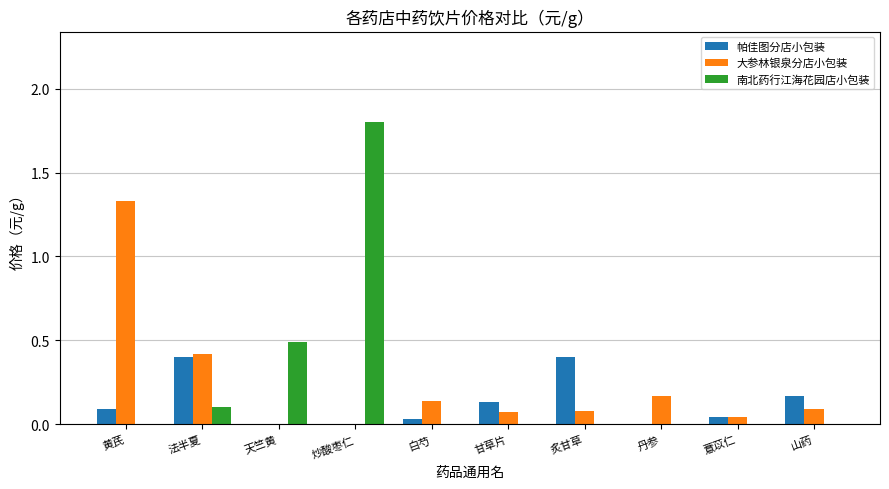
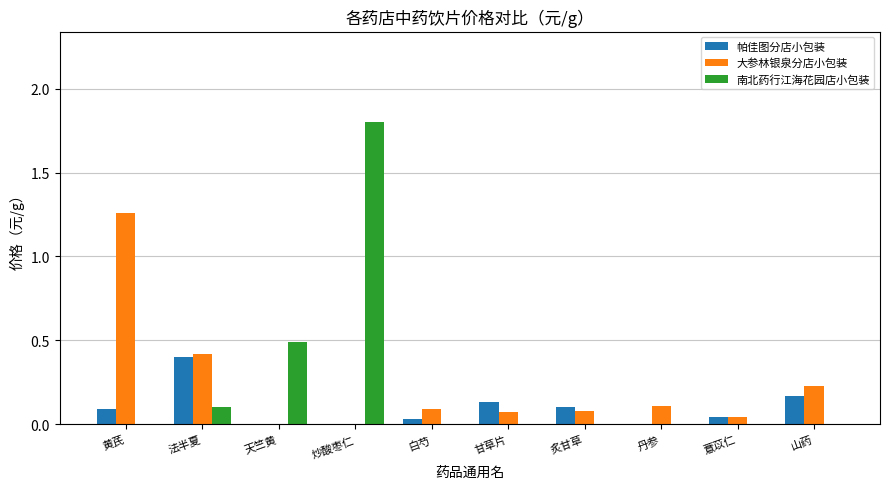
  {
    "帕佳图分店小包装": {
      "黄芪": 0.1,
      "法半夏": 0.4,
      "天竺黄": 0.0,
      "炒酸枣仁": 0.0,
      "白芍": 0.03,
      "甘草片": 0.14,
-     "炙甘草": 0.4,
+     "炙甘草": 0.1,
      "丹参": 0.0,
      "薏苡仁": 0.04,
      "山药": 0.17
    },
    "大参林银泉分店小包装": {
-     "黄芪": 1.33,
+     "黄芪": 1.26,
      "法半夏": 0.42,
      "天竺黄": 0.00,
      "炒酸枣仁": 0.00,
-     "白芍": 0.14,
+     "白芍": 0.09,
      "甘草片": 0.07,
      "炙甘草": 0.08,
-     "丹参": 0.17,
+     "丹参": 0.11,
      "薏苡仁": 0.04,
-     "山药": 0.09
+     "山药": 0.23
    },
    "南北药行江海花园店小包装": {
      "黄芪": 0.00,
      "法半夏": 0.10,
      "天竺黄": 0.49,
      "炒酸枣仁": 1.80,
      "白芍": 0.00,
      "甘草片": 0.00,
      "炙甘草": 0.00,
      "丹参": 0.00,
      "薏苡仁": 0.00,
      "山药": 0.00
    }
  }
